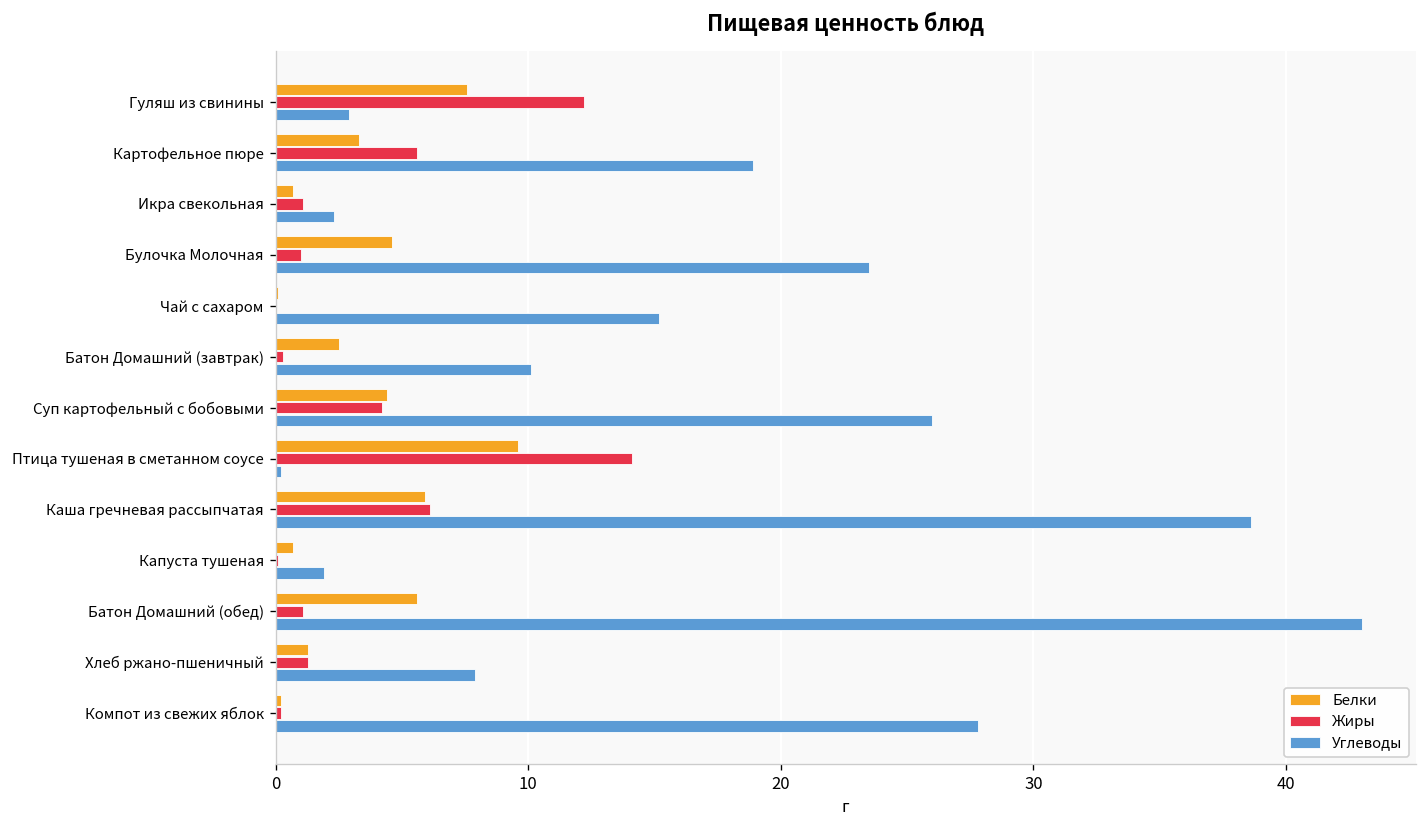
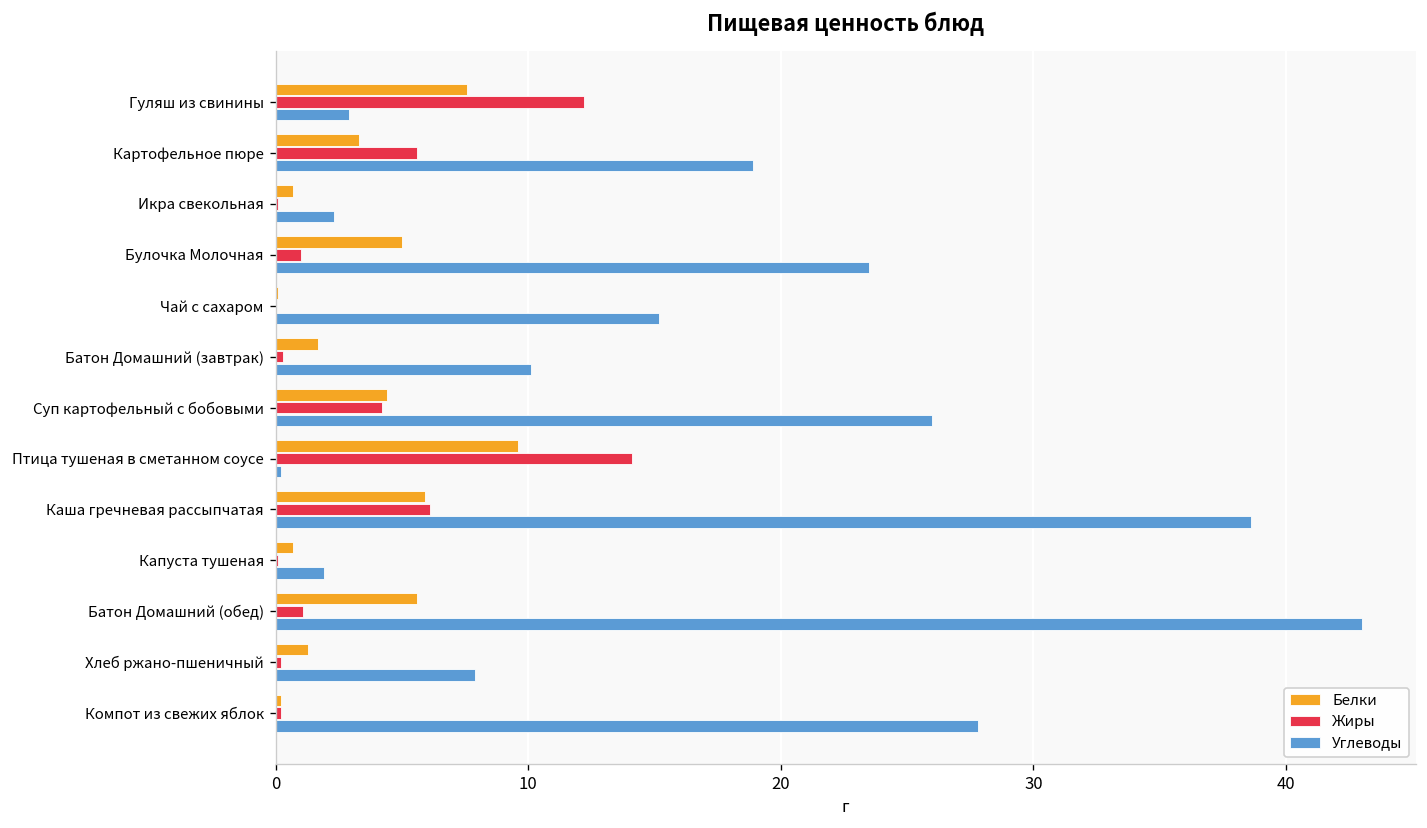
  {
    "Белки": {
      "Гуляш из свинины": 7.6,
      "Картофельное пюре": 3.3,
      "Икра свекольная": 0.7,
-     "Булочка Молочная": 4.6,
-     "Батон Домашний (завтрак)": 2.5,
+     "Булочка Молочная": 5.0,
+     "Батон Домашний (завтрак)": 1.7,
      "Суп картофельный с бобовыми": 4.4,
      "Птица тушеная в сметанном соусе": 9.6,
      "Каша гречневая рассыпчатая": 5.9,
      "Капуста тушеная": 0.7,
      "Батон Домашний (обед)": 5.6,
      "Хлеб ржано-пшеничный": 1.3,
      "Компот из свежих яблок": 0.2
    },
    "Жиры": {
      "Гуляш из свинины": 12.2,
      "Картофельное пюре": 5.6,
-     "Икра свекольная": 1.1,
+     "Икра свекольная": 0.1,
      "Булочка Молочная": 1.0,
      "Чай с сахаром": 0.0,
      "Батон Домашний (завтрак)": 0.3,
      "Суп картофельный с бобовыми": 4.2,
      "Птица тушеная в сметанном соусе": 14.1,
      "Каша гречневая рассыпчатая": 6.1,
      "Батон Домашний (обед)": 1.1,
-     "Хлеб ржано-пшеничный": 1.3,
+     "Хлеб ржано-пшеничный": 0.2,
      "Компот из свежих яблок": 0.2
    },
    "Углеводы": {
      "Гуляш из свинины": 2.9,
      "Картофельное пюре": 18.9,
      "Икра свекольная": 2.3,
      "Булочка Молочная": 23.5,
      "Чай с сахаром": 15.2,
      "Батон Домашний (завтрак)": 10.1,
      "Суп картофельный с бобовыми": 26.0,
      "Птица тушеная в сметанном соусе": 0.2,
      "Каша гречневая рассыпчатая": 38.6,
      "Капуста тушеная": 1.9,
      "Батон Домашний (обед)": 43.0,
      "Хлеб ржано-пшеничный": 7.9,
      "Компот из свежих яблок": 27.8
    }
  }
